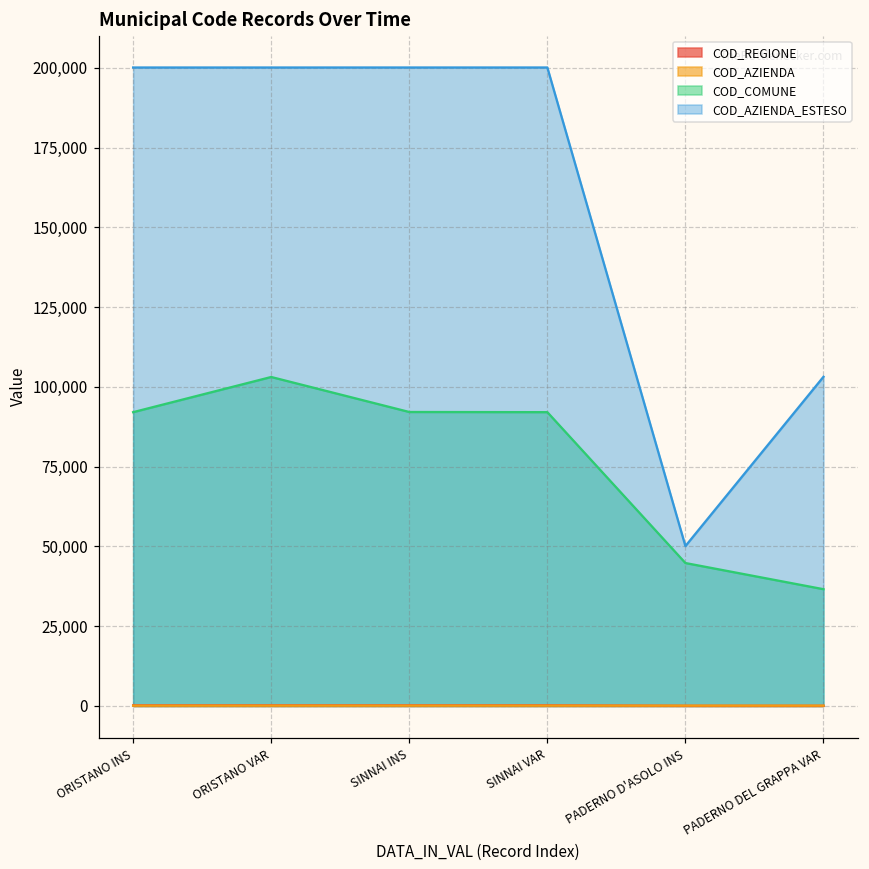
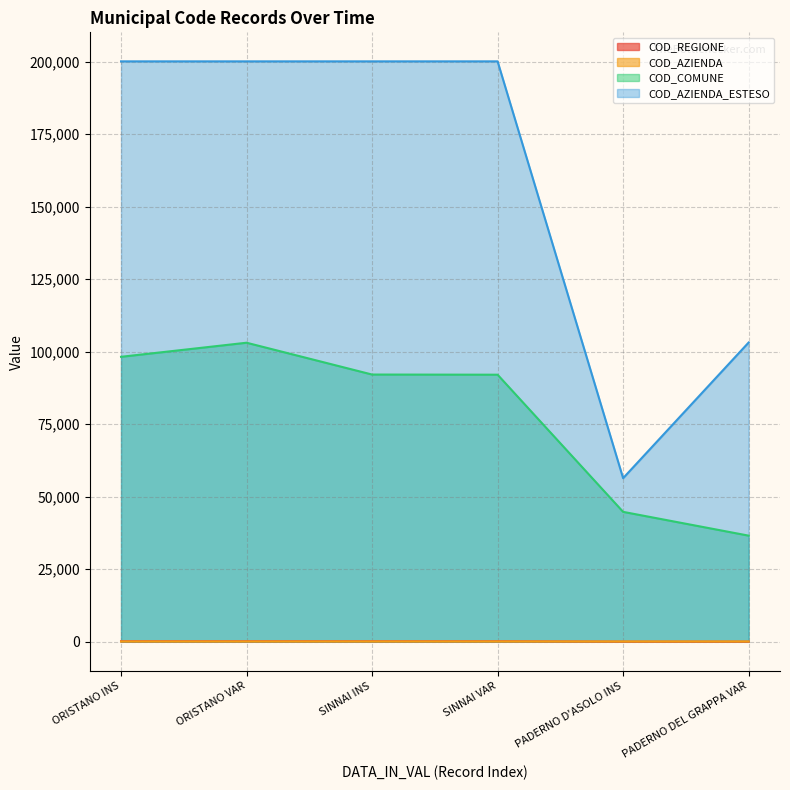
  {
    "COD_COMUNE": {
-     "ORISTANO INS": "92,000",
+     "ORISTANO INS": "98,000",
      "ORISTANO VAR": "103,000",
      "SINNAI INS": "92,000",
      "SINNAI VAR": "92,000",
      "PADERNO D'ASOLO INS": "45,000",
      "PADERNO DEL GRAPPA VAR": "37,000"
    },
    "COD_AZIENDA_ESTESO": {
      "ORISTANO INS": "200,000",
      "ORISTANO VAR": "200,000",
      "SINNAI INS": "200,000",
      "SINNAI VAR": "200,000",
-     "PADERNO D'ASOLO INS": "50,000",
+     "PADERNO D'ASOLO INS": "56,000",
      "PADERNO DEL GRAPPA VAR": "103,000"
    }
  }
